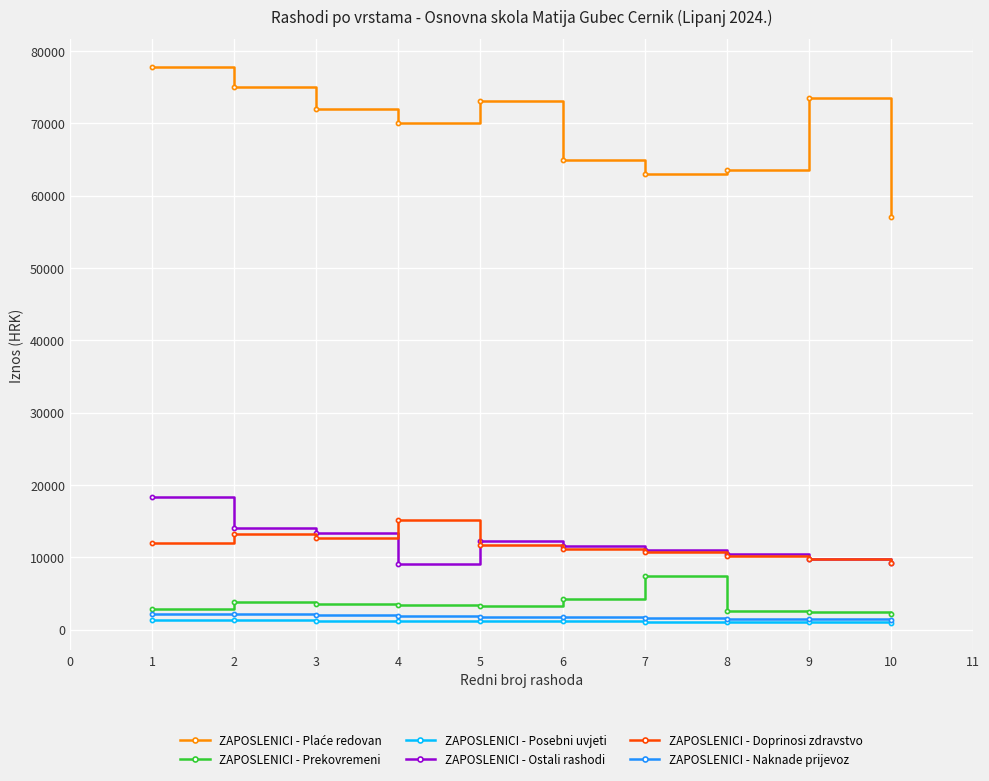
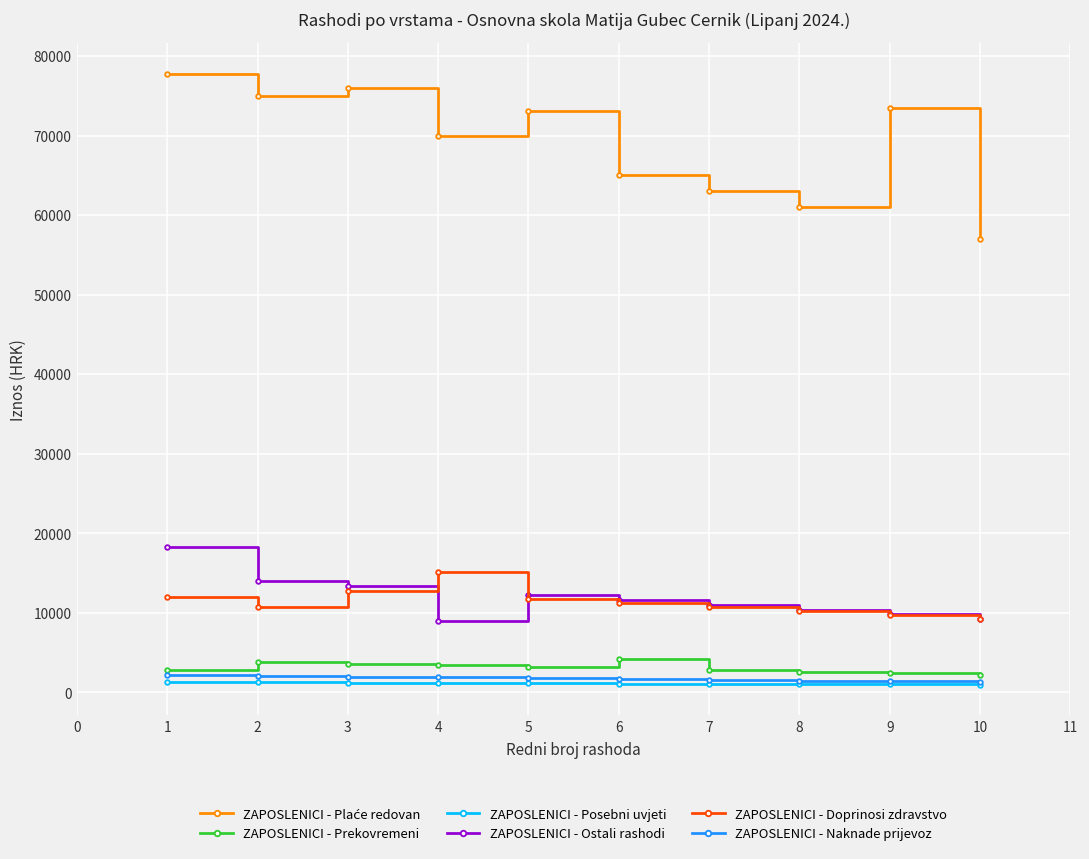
  {
    "ZAPOSLENICI - Plaće redovan": {
      "1": 78000,
      "2": 75000,
-     "3": 72000,
+     "3": 76000,
      "4": 70000,
      "5": 73000,
      "6": 65000,
      "7": 63000,
-     "8": 64000,
+     "8": 61000,
      "9": 74000,
      "10": 57000
    },
    "ZAPOSLENICI - Prekovremeni": {
      "1": 3000,
      "2": 4000,
      "3": 4000,
      "4": 3000,
      "5": 3000,
      "6": 4000,
-     "7": 7000,
+     "7": 3000,
      "8": 3000,
      "9": 2000,
      "10": 2000
    },
    "ZAPOSLENICI - Ostali rashodi": {
      "1": 18000,
      "2": 14000,
      "3": 13000,
      "4": 9000,
      "5": 12000,
      "6": 12000
    },
    "ZAPOSLENICI - Doprinosi zdravstvo": {
      "1": 12000,
-     "2": 13000,
+     "2": 11000,
      "3": 13000,
      "4": 15000,
      "5": 12000,
      "6": 11000
    }
  }
